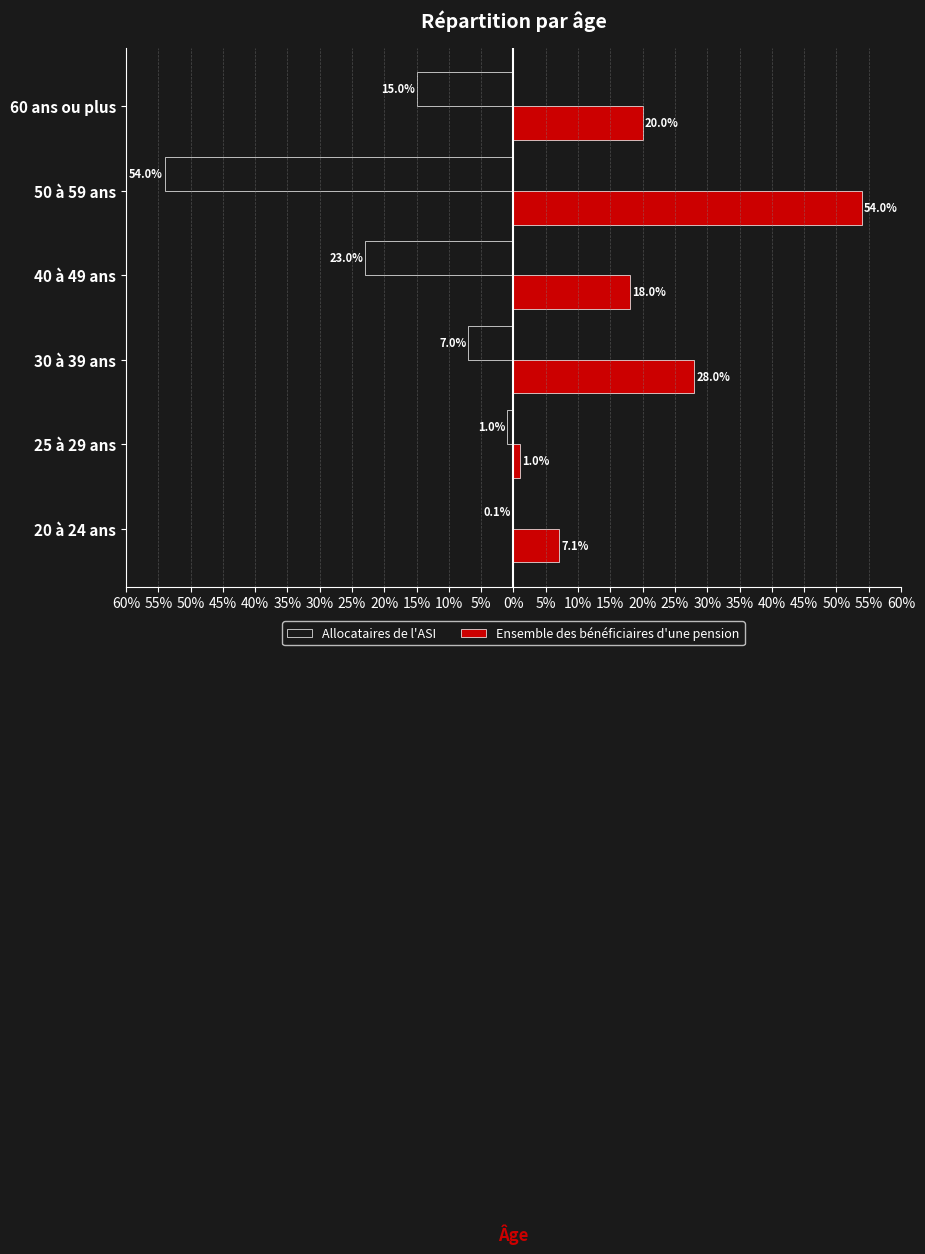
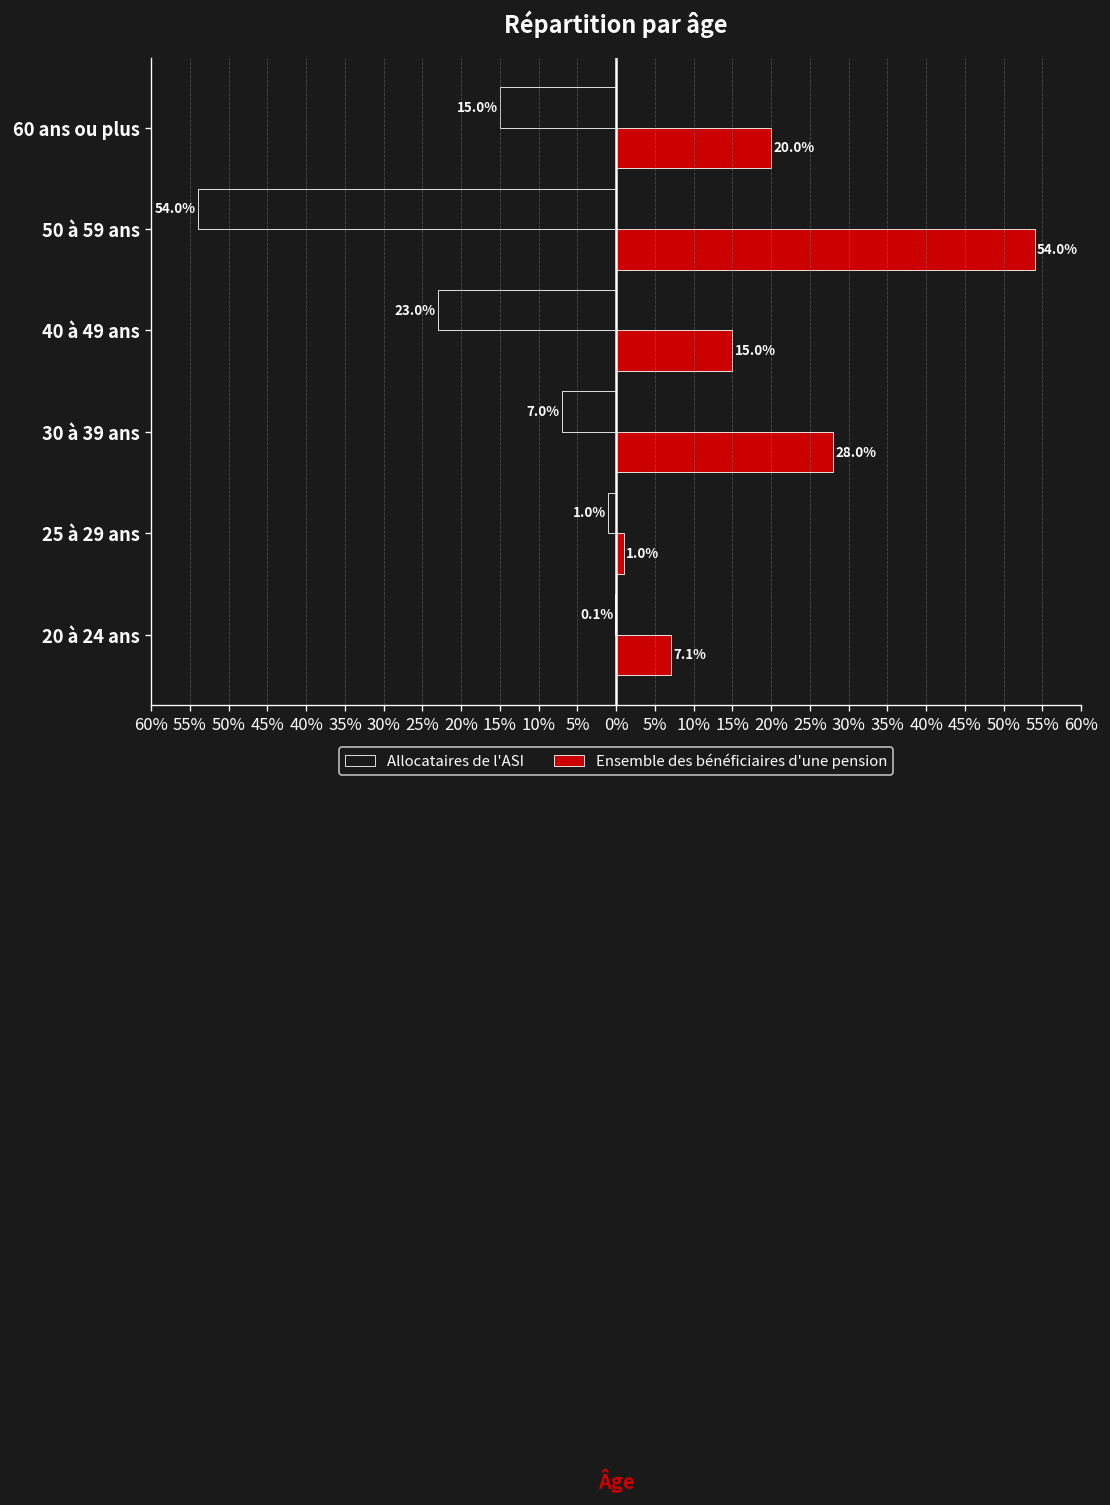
  {
    "Ensemble des bénéficiaires d'une pension": {
      "60 ans ou plus": "20.0%",
      "50 à 59 ans": "54.0%",
-     "40 à 49 ans": "18.0%",
+     "40 à 49 ans": "15.0%",
      "30 à 39 ans": "28.0%",
      "25 à 29 ans": "1.0%",
      "20 à 24 ans": "7.1%"
    }
  }
